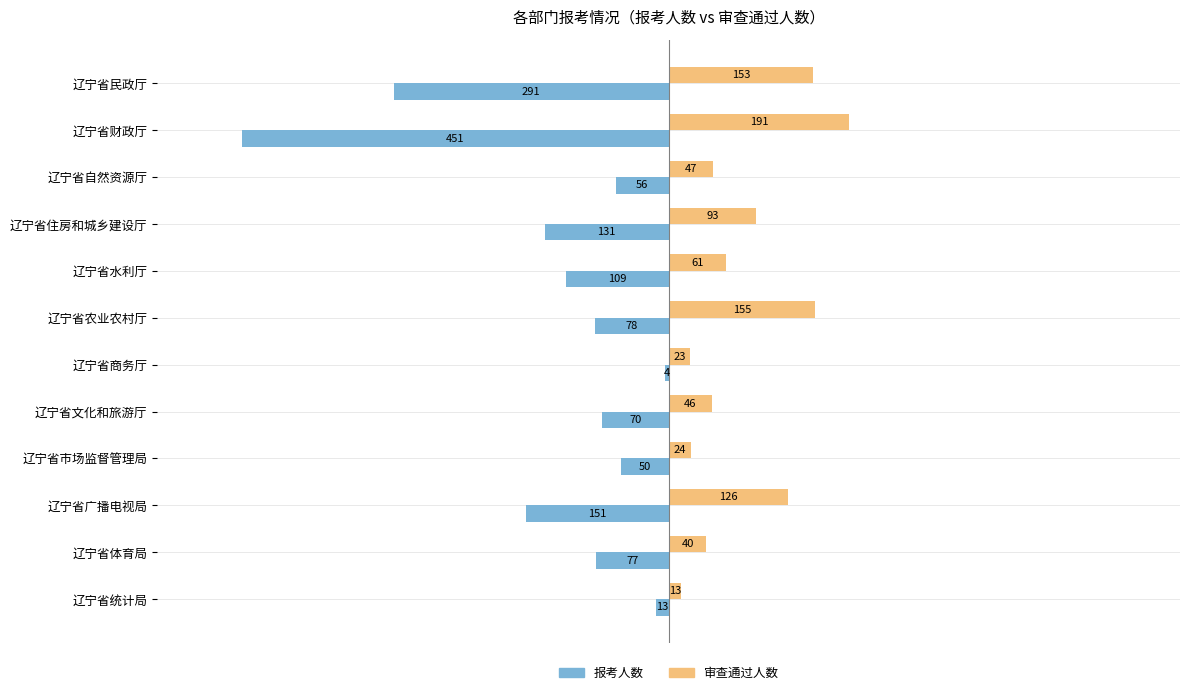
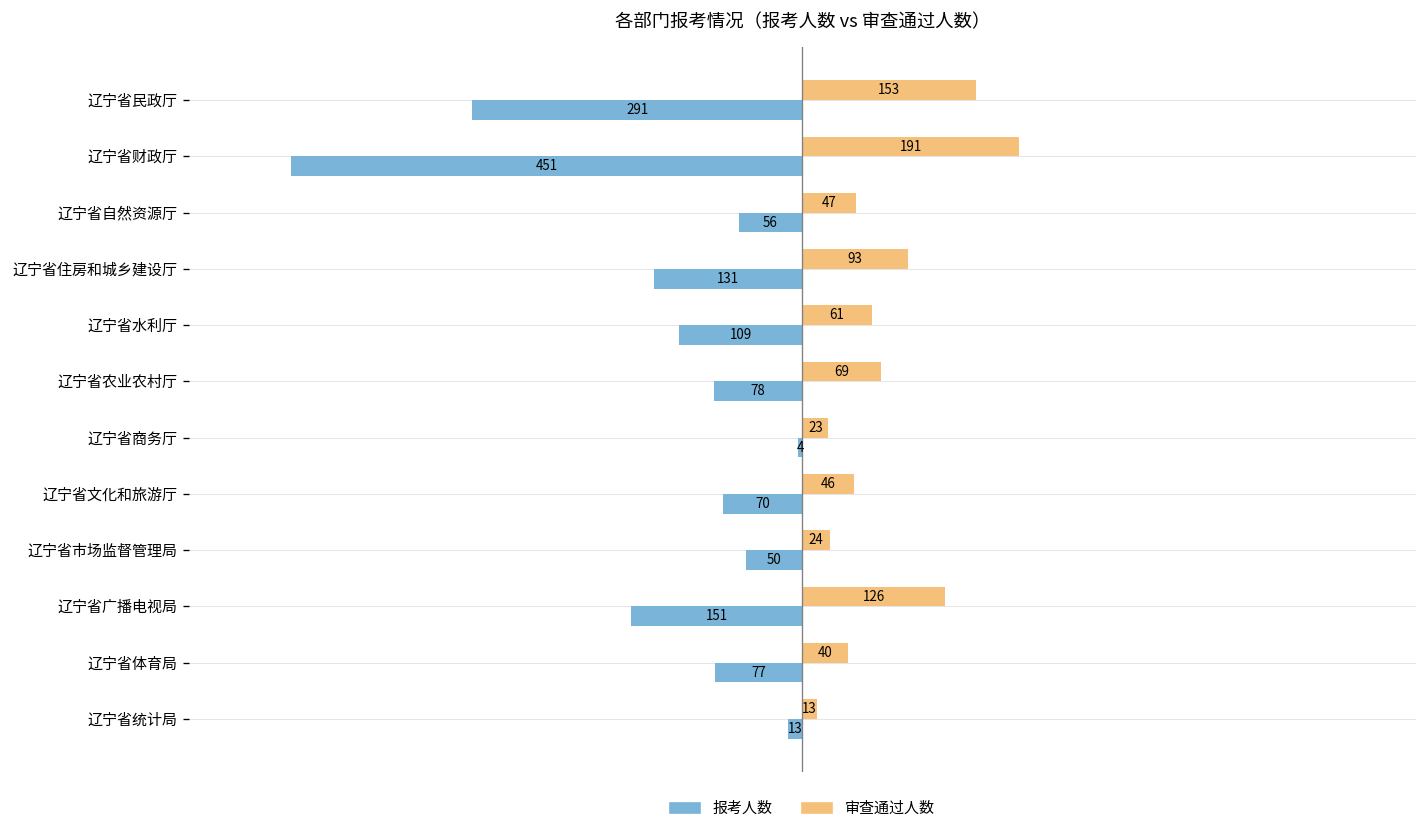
  {
    "审查通过人数": {
      "辽宁省民政厅": 153,
      "辽宁省财政厅": 191,
      "辽宁省自然资源厅": 47,
      "辽宁省住房和城乡建设厅": 93,
      "辽宁省水利厅": 61,
-     "辽宁省农业农村厅": 155,
+     "辽宁省农业农村厅": 69,
      "辽宁省商务厅": 23,
      "辽宁省文化和旅游厅": 46,
      "辽宁省市场监督管理局": 24,
      "辽宁省广播电视局": 126,
      "辽宁省体育局": 40,
      "辽宁省统计局": 13
    }
  }
